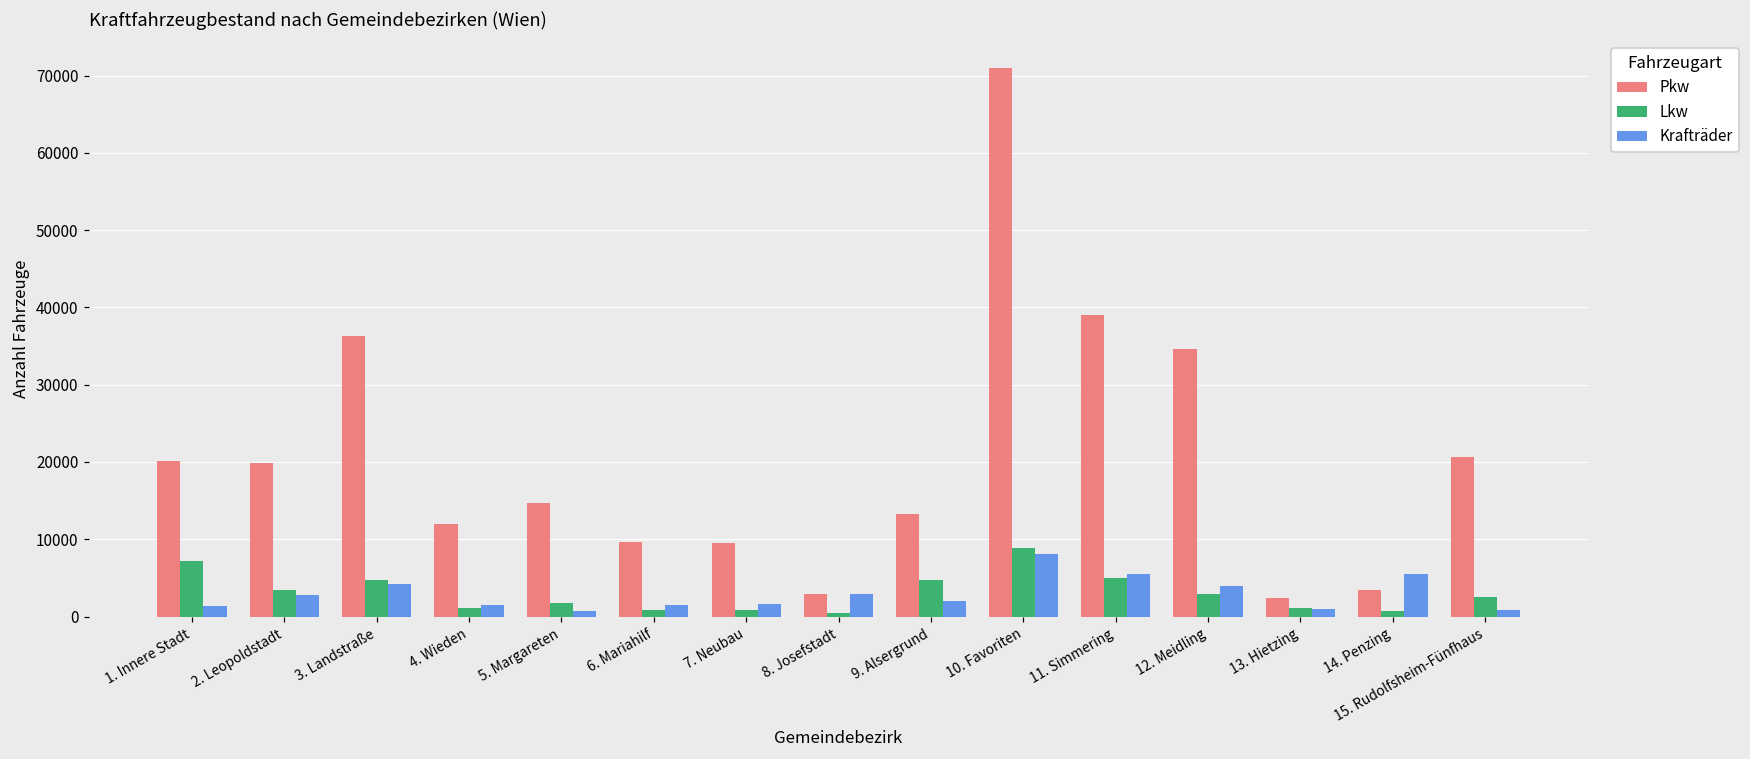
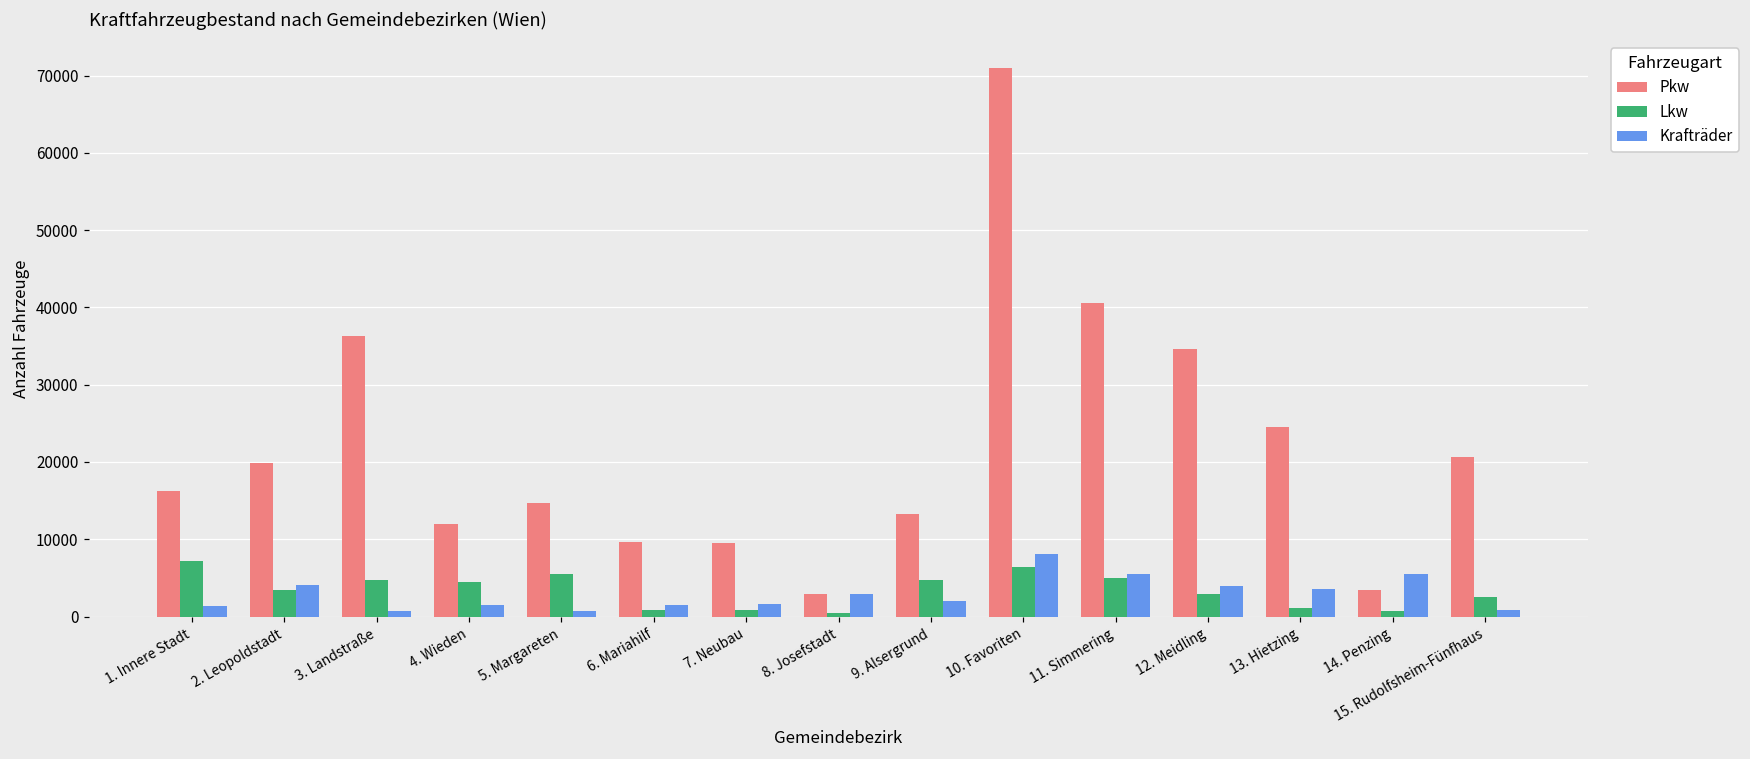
  {
    "Pkw": {
-     "1. Innere Stadt": 20000,
+     "1. Innere Stadt": 16000,
      "2. Leopoldstadt": 20000,
      "3. Landstraße": 36000,
      "4. Wieden": 12000,
      "5. Margareten": 15000,
      "6. Mariahilf": 10000,
      "7. Neubau": 10000,
      "8. Josefstadt": 3000,
      "9. Alsergrund": 13000,
      "10. Favoriten": 71000,
-     "11. Simmering": 39000,
+     "11. Simmering": 41000,
      "12. Meidling": 35000,
-     "13. Hietzing": 2000,
+     "13. Hietzing": 25000,
      "14. Penzing": 3000,
      "15. Rudolfsheim-Fünfhaus": 21000
    },
    "Lkw": {
      "1. Innere Stadt": 7000,
      "2. Leopoldstadt": 3000,
      "3. Landstraße": 5000,
-     "4. Wieden": 1000,
-     "5. Margareten": 2000,
+     "4. Wieden": 5000,
+     "5. Margareten": 6000,
      "6. Mariahilf": 1000,
      "7. Neubau": 1000,
      "8. Josefstadt": 1000,
      "9. Alsergrund": 5000,
-     "10. Favoriten": 9000,
+     "10. Favoriten": 6000,
      "11. Simmering": 5000,
      "12. Meidling": 3000,
      "13. Hietzing": 1000,
      "14. Penzing": 1000,
      "15. Rudolfsheim-Fünfhaus": 3000
    },
    "Krafträder": {
      "1. Innere Stadt": 1000,
-     "2. Leopoldstadt": 3000,
-     "3. Landstraße": 4000,
+     "2. Leopoldstadt": 4000,
+     "3. Landstraße": 1000,
      "4. Wieden": 1000,
      "5. Margareten": 1000,
      "6. Mariahilf": 1000,
      "7. Neubau": 2000,
      "8. Josefstadt": 3000,
      "9. Alsergrund": 2000,
      "10. Favoriten": 8000,
      "11. Simmering": 5000,
      "12. Meidling": 4000,
-     "13. Hietzing": 1000,
+     "13. Hietzing": 4000,
      "14. Penzing": 5000,
      "15. Rudolfsheim-Fünfhaus": 1000
    }
  }
